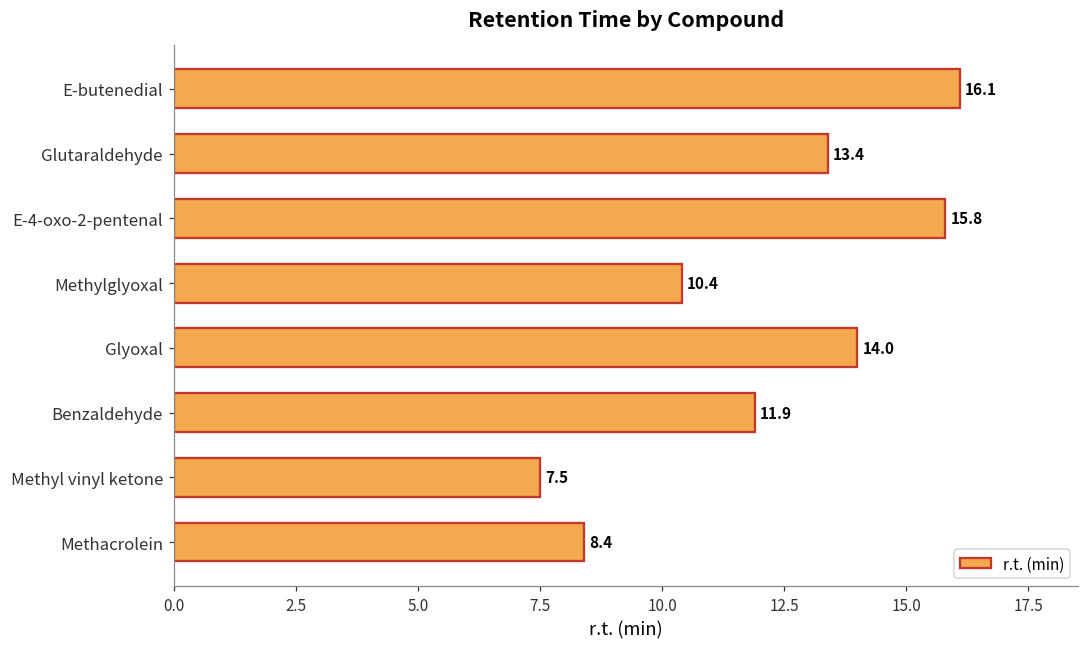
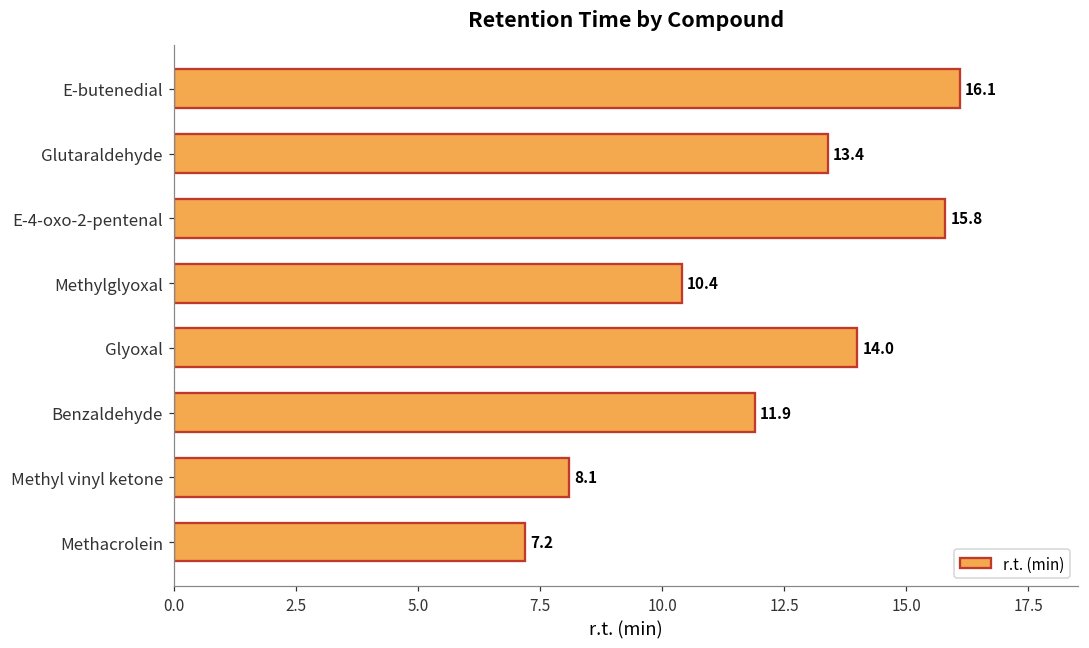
  {
    "E-butenedial": 16.1,
    "Glutaraldehyde": 13.4,
    "E-4-oxo-2-pentenal": 15.8,
    "Methylglyoxal": 10.4,
    "Glyoxal": 14.0,
    "Benzaldehyde": 11.9,
-   "Methyl vinyl ketone": 7.5,
-   "Methacrolein": 8.4
+   "Methyl vinyl ketone": 8.1,
+   "Methacrolein": 7.2
  }
